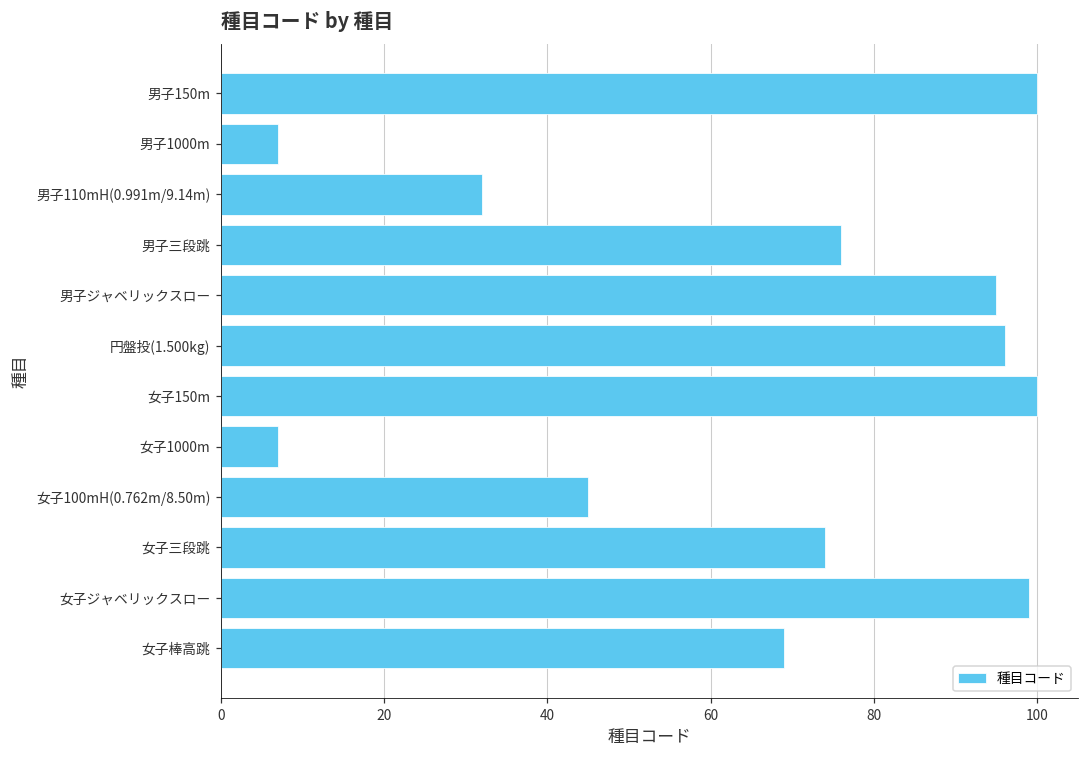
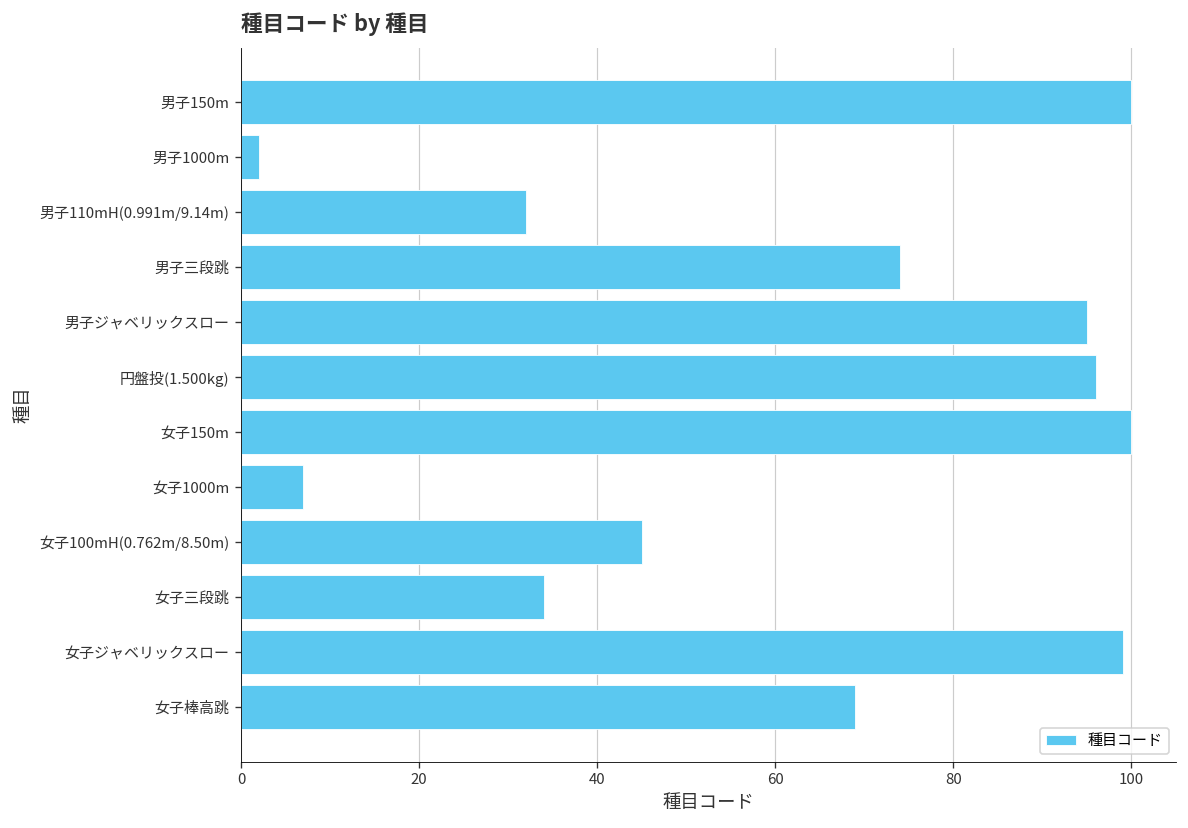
  {
    "男子150m": 100,
-   "男子1000m": 7,
+   "男子1000m": 2,
    "男子110mH(0.991m/9.14m)": 32,
-   "男子三段跳": 76,
+   "男子三段跳": 74,
    "男子ジャベリックスロー": 95,
    "円盤投(1.500kg)": 96,
    "女子150m": 100,
    "女子1000m": 7,
    "女子100mH(0.762m/8.50m)": 45,
-   "女子三段跳": 74,
+   "女子三段跳": 34,
    "女子ジャベリックスロー": 99,
    "女子棒高跳": 69
  }
